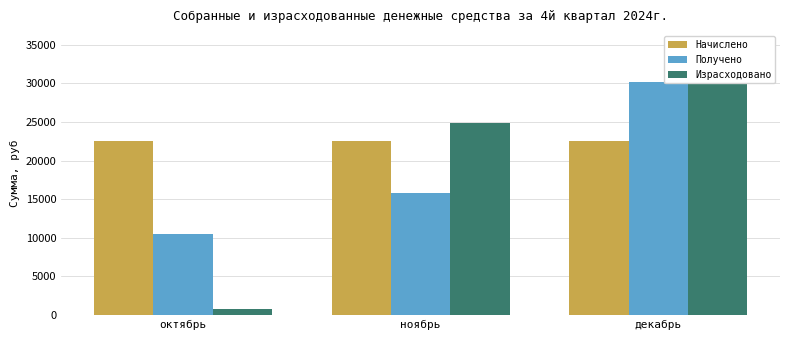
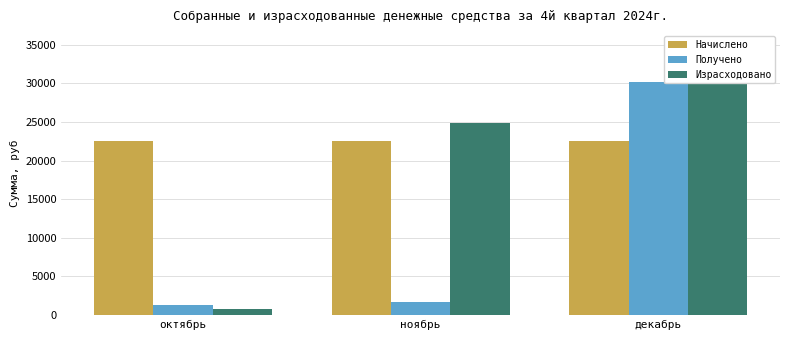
  {
    "Начислено": {
      "октябрь": 23000,
      "ноябрь": 23000,
      "декабрь": 23000
    },
    "Получено": {
-     "октябрь": 11000,
-     "ноябрь": 16000,
+     "октябрь": 1000,
+     "ноябрь": 2000,
      "декабрь": 30000
    },
    "Израсходовано": {
      "октябрь": 1000,
      "ноябрь": 25000
    }
  }
